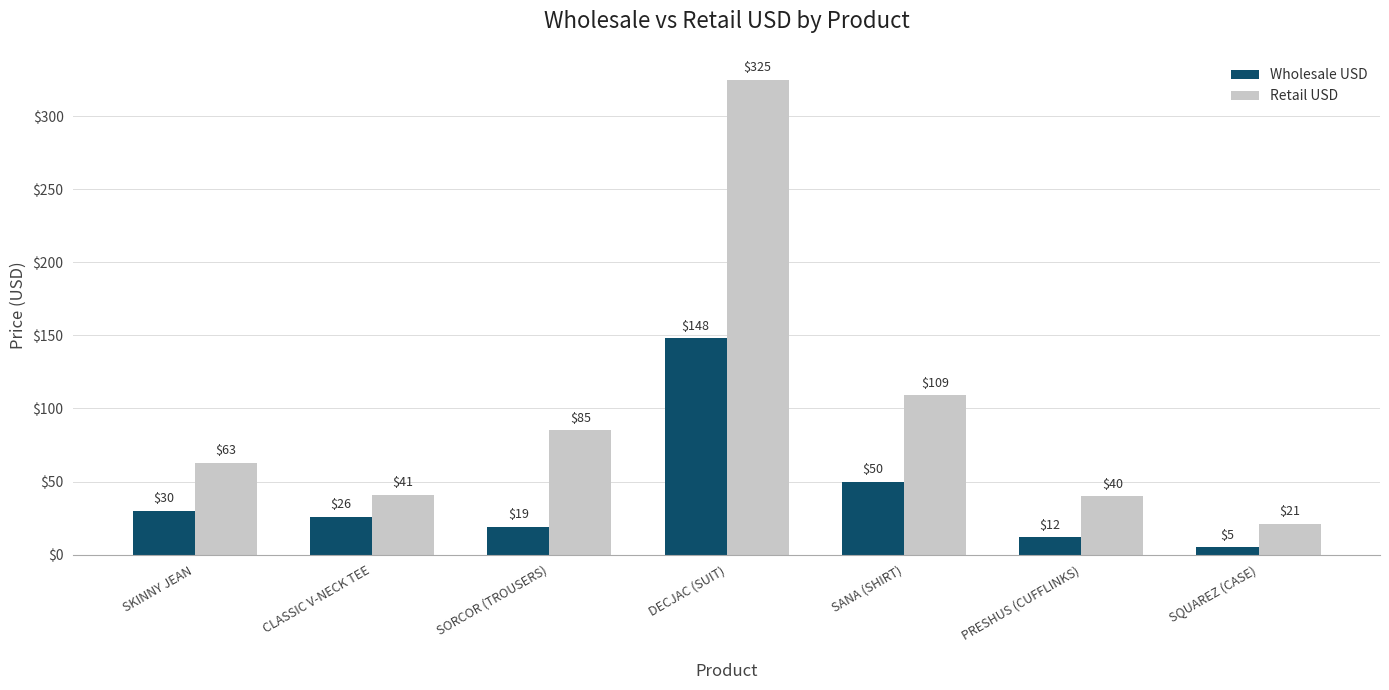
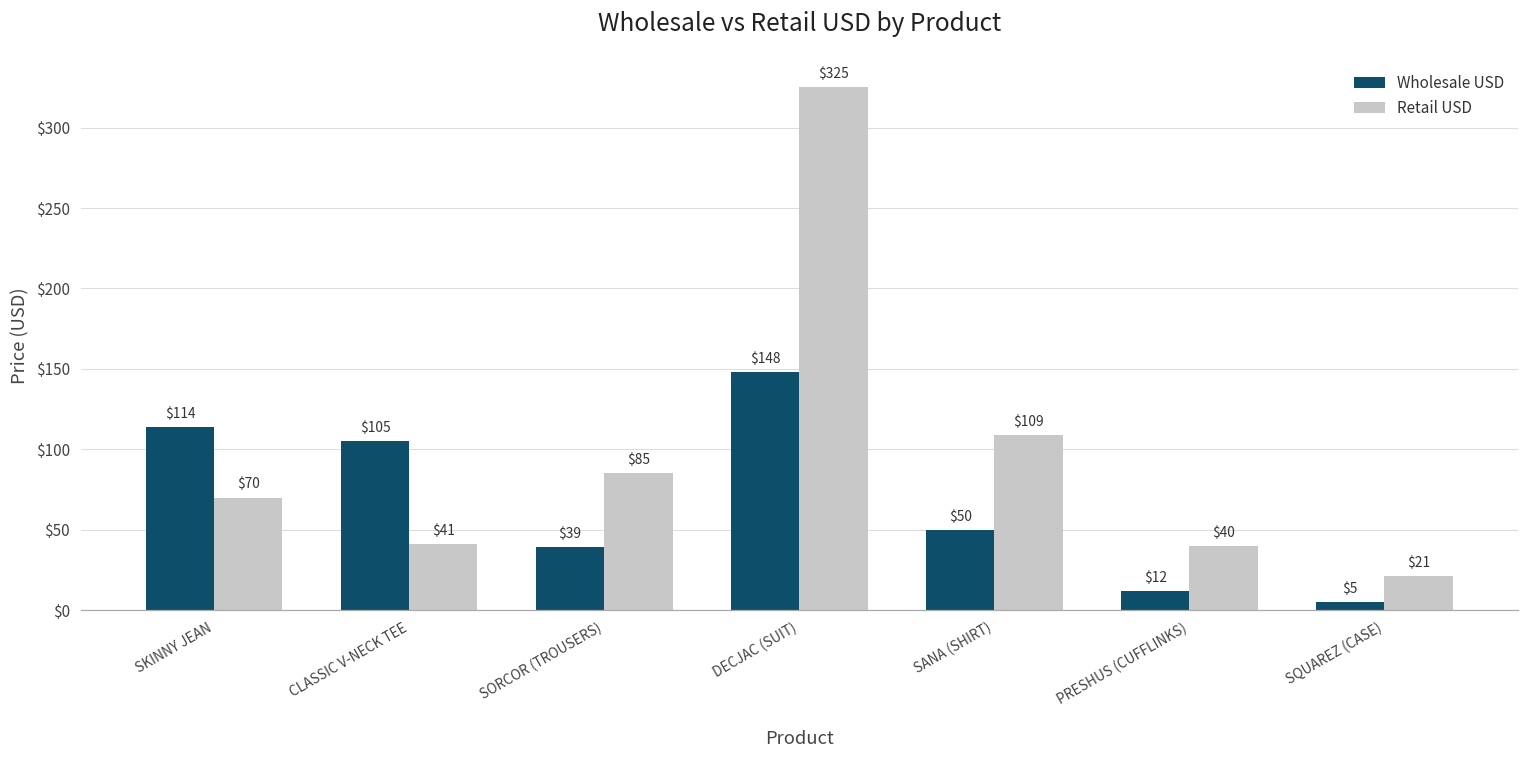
  {
    "Wholesale USD": {
-     "SKINNY JEAN": "$30",
-     "CLASSIC V-NECK TEE": "$26",
-     "SORCOR (TROUSERS)": "$19",
+     "SKINNY JEAN": "$114",
+     "CLASSIC V-NECK TEE": "$105",
+     "SORCOR (TROUSERS)": "$39",
      "DECJAC (SUIT)": "$148",
      "SANA (SHIRT)": "$50",
      "PRESHUS (CUFFLINKS)": "$12",
      "SQUAREZ (CASE)": "$5"
    },
    "Retail USD": {
-     "SKINNY JEAN": "$63",
+     "SKINNY JEAN": "$70",
      "CLASSIC V-NECK TEE": "$41",
      "SORCOR (TROUSERS)": "$85",
      "DECJAC (SUIT)": "$325",
      "SANA (SHIRT)": "$109",
      "PRESHUS (CUFFLINKS)": "$40",
      "SQUAREZ (CASE)": "$21"
    }
  }
